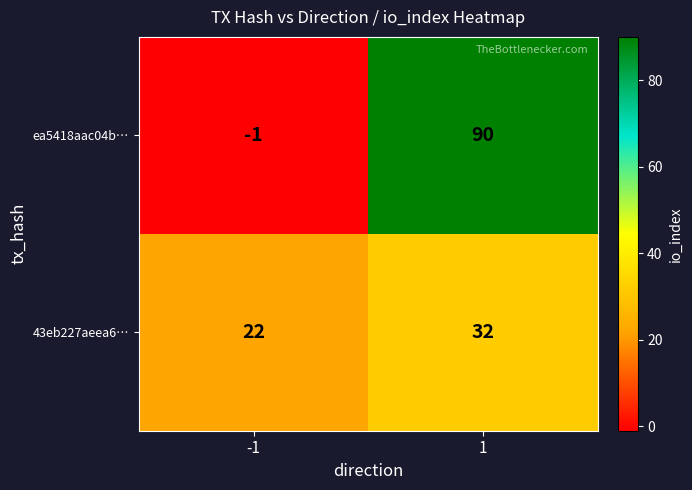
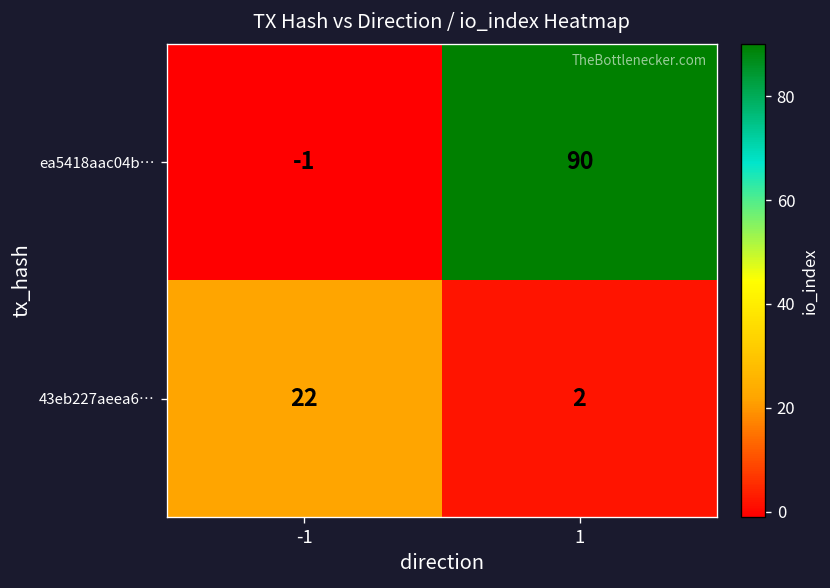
  {
    "ea5418aac04b…": {
      "-1": -1
    },
    "43eb227aeea6…": {
      "-1": 22,
-     "1": 32
+     "1": 2
    }
  }
